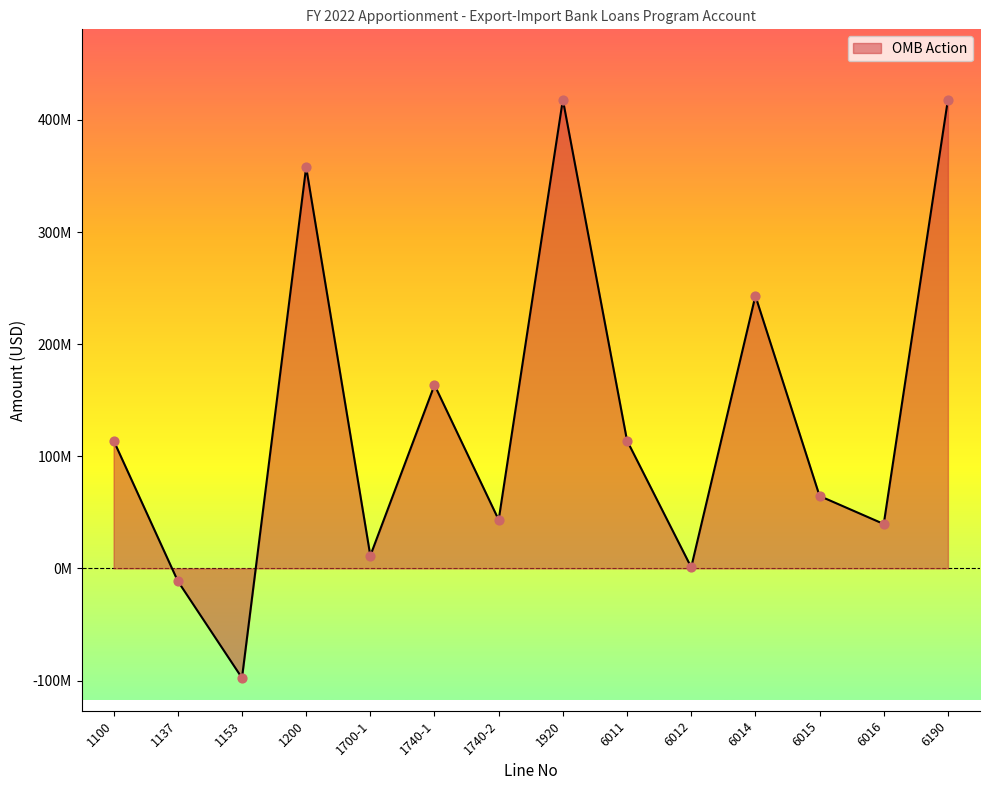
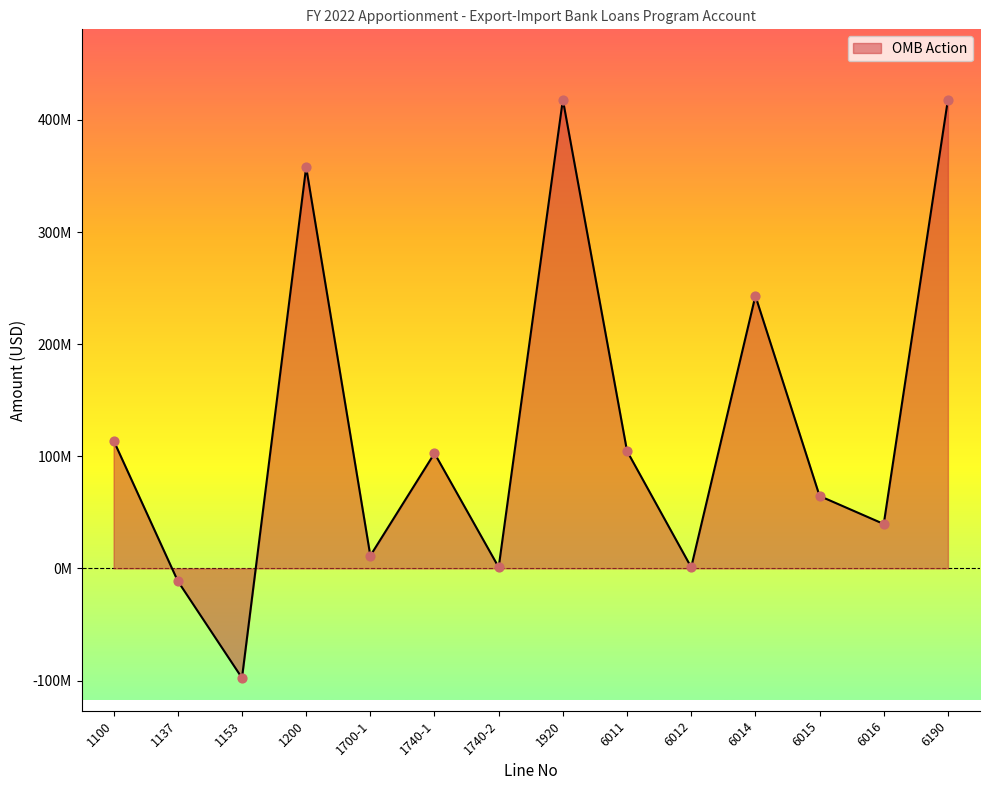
  {
    "OMB Action": {
-     "1740-1": 164000000,
-     "1740-2": 43000000,
-     "6011": 114000000
+     "1740-1": 103000000,
+     "1740-2": 1000000,
+     "6011": 105000000
    }
  }
